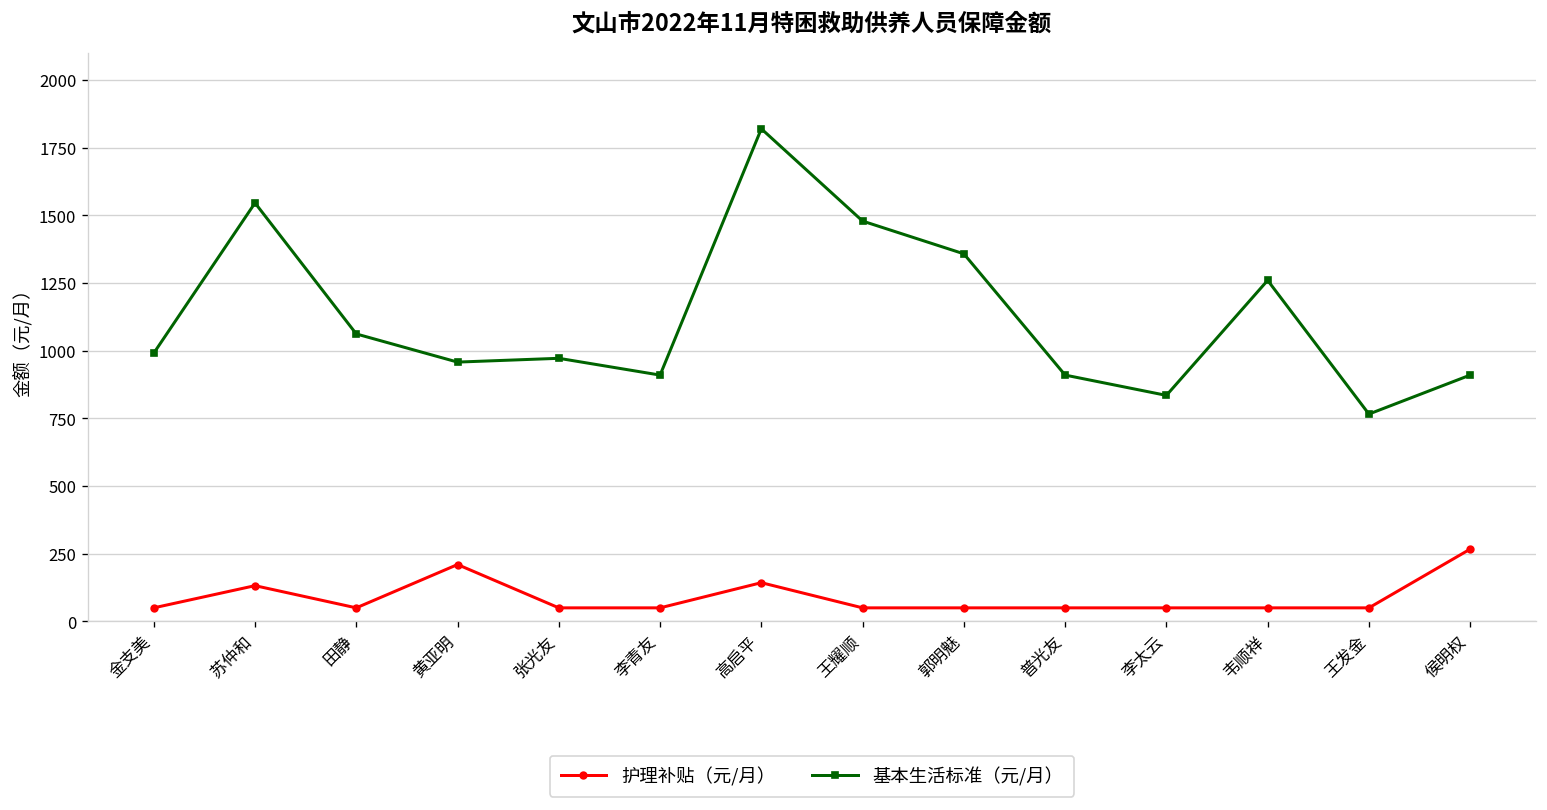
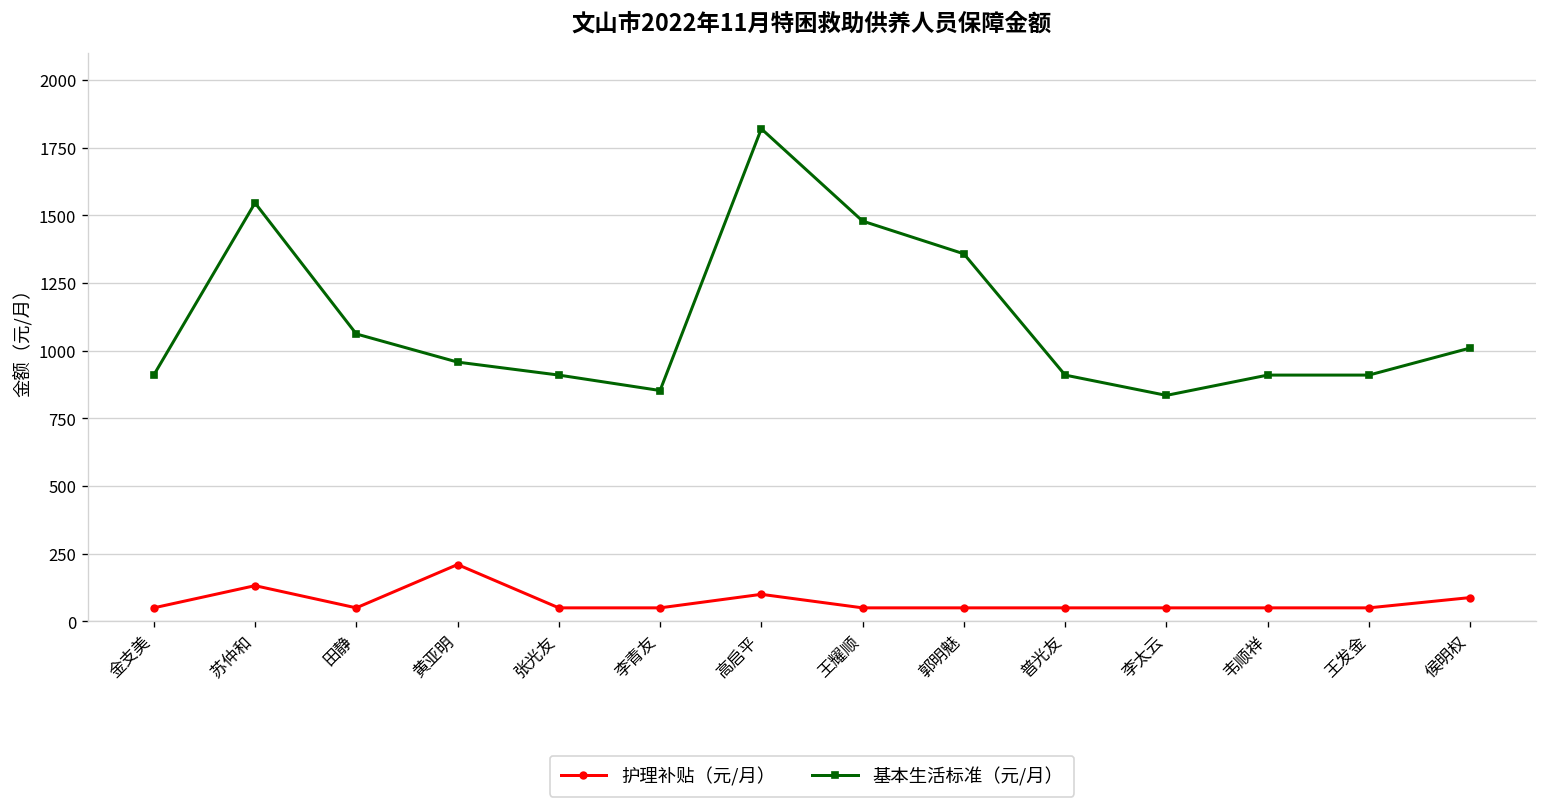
  {
    "护理补贴（元/月）": {
      "金支美": 50,
      "苏仲和": 130,
      "田静": 50,
      "黄亚明": 210,
      "张光友": 50,
      "李青友": 50,
-     "高启平": 140,
+     "高启平": 100,
      "王耀顺": 50,
      "郭明魅": 50,
      "普光友": 50,
      "李太云": 50,
      "韦顺祥": 50,
      "王发金": 50,
-     "侯明权": 270
+     "侯明权": 90
    },
    "基本生活标准（元/月）": {
-     "金支美": 990,
+     "金支美": 910,
      "苏仲和": 1550,
      "田静": 1060,
      "黄亚明": 960,
-     "张光友": 970,
-     "李青友": 910,
+     "张光友": 910,
+     "李青友": 850,
      "高启平": 1820,
      "王耀顺": 1480,
      "郭明魅": 1360,
      "普光友": 910,
      "李太云": 840,
-     "韦顺祥": 1260,
-     "王发金": 770,
-     "侯明权": 910
+     "韦顺祥": 910,
+     "王发金": 910,
+     "侯明权": 1010
    }
  }
